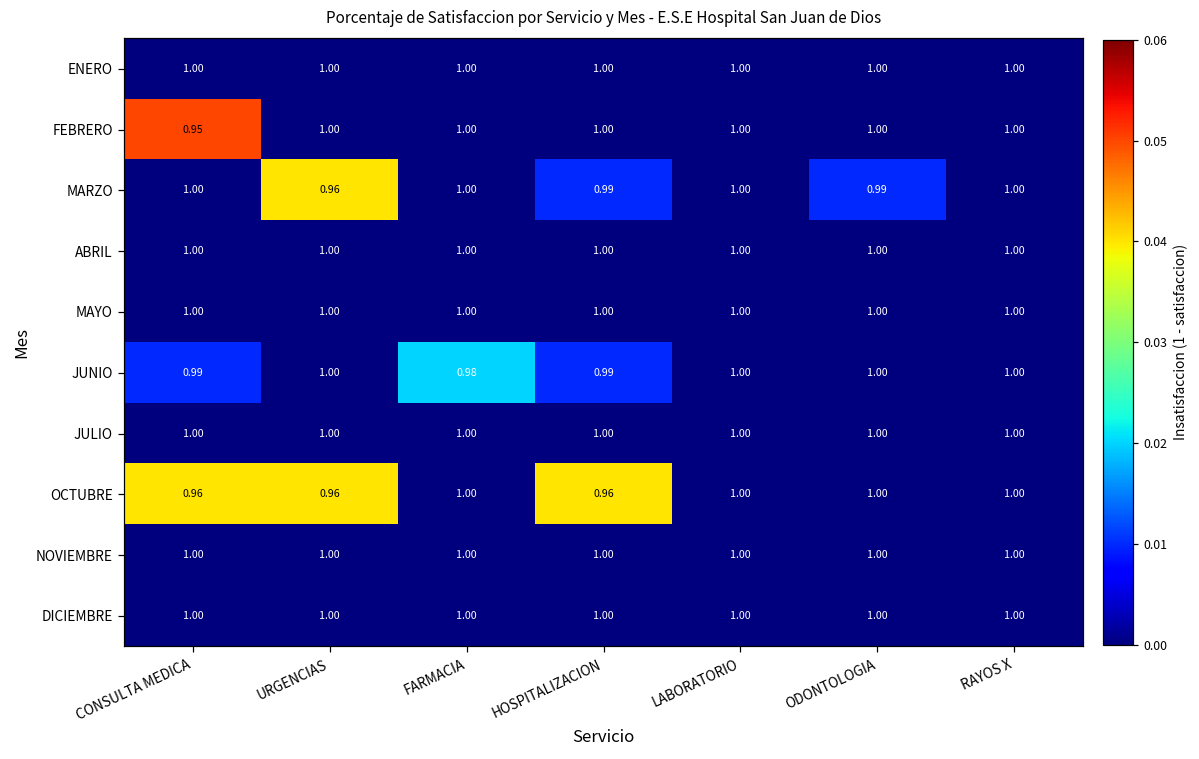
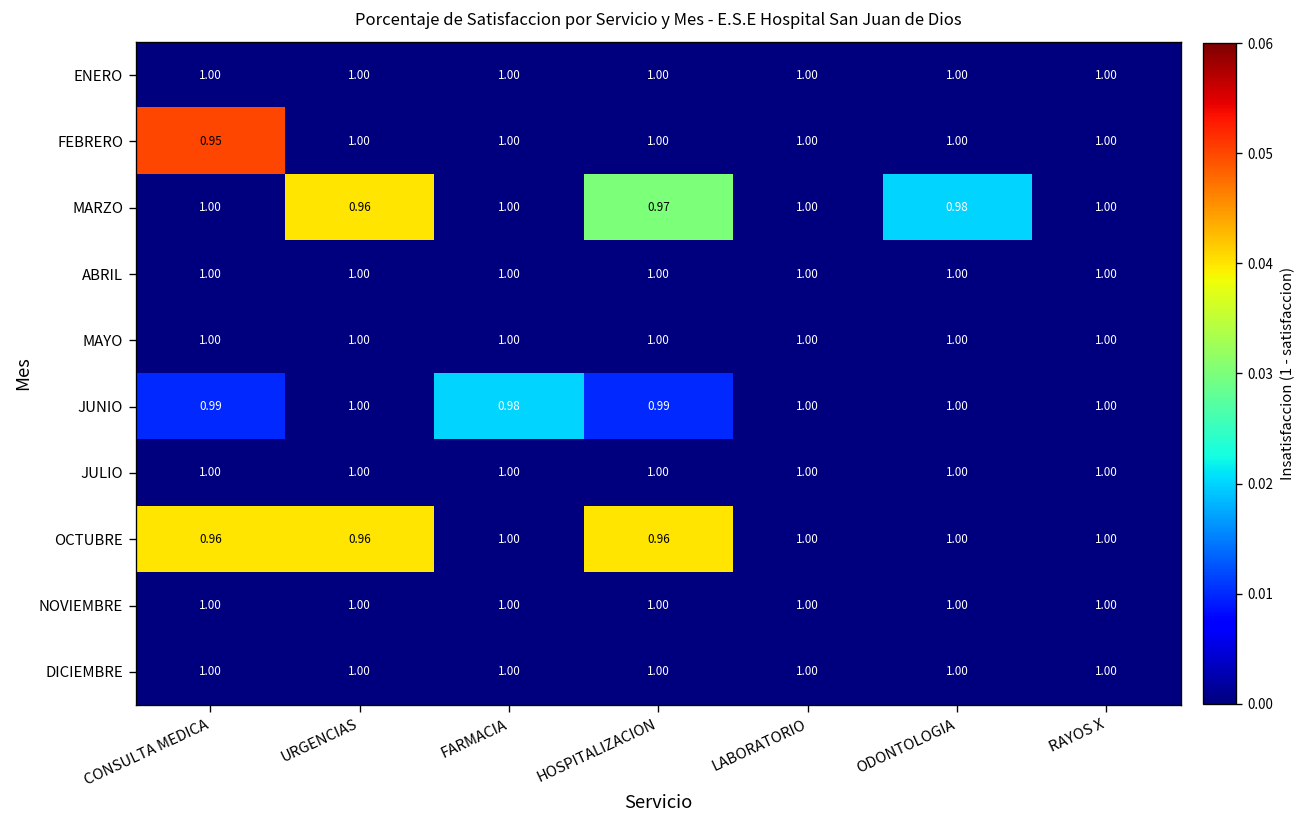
  {
    "ENERO": {
      "CONSULTA MEDICA": 1.00,
      "URGENCIAS": 1.00,
      "FARMACIA": 1.00,
      "HOSPITALIZACION": 1.00,
      "LABORATORIO": 1.00,
      "ODONTOLOGIA": 1.00,
      "RAYOS X": 1.00
    },
    "FEBRERO": {
      "CONSULTA MEDICA": 0.95,
      "URGENCIAS": 1.00,
      "FARMACIA": 1.00,
      "HOSPITALIZACION": 1.00,
      "LABORATORIO": 1.00,
      "ODONTOLOGIA": 1.00,
      "RAYOS X": 1.00
    },
    "MARZO": {
      "CONSULTA MEDICA": 1.00,
      "URGENCIAS": 0.96,
      "FARMACIA": 1.00,
-     "HOSPITALIZACION": 0.99,
+     "HOSPITALIZACION": 0.97,
      "LABORATORIO": 1.00,
-     "ODONTOLOGIA": 0.99,
+     "ODONTOLOGIA": 0.98,
      "RAYOS X": 1.00
    },
    "ABRIL": {
      "CONSULTA MEDICA": 1.00,
      "URGENCIAS": 1.00,
      "FARMACIA": 1.00,
      "HOSPITALIZACION": 1.00,
      "LABORATORIO": 1.00,
      "ODONTOLOGIA": 1.00,
      "RAYOS X": 1.00
    },
    "MAYO": {
      "CONSULTA MEDICA": 1.00,
      "URGENCIAS": 1.00,
      "FARMACIA": 1.00,
      "HOSPITALIZACION": 1.00,
      "LABORATORIO": 1.00,
      "ODONTOLOGIA": 1.00,
      "RAYOS X": 1.00
    },
    "JUNIO": {
      "CONSULTA MEDICA": 0.99,
      "URGENCIAS": 1.00,
      "FARMACIA": 0.98,
      "HOSPITALIZACION": 0.99,
      "LABORATORIO": 1.00,
      "ODONTOLOGIA": 1.00,
      "RAYOS X": 1.00
    },
    "JULIO": {
      "CONSULTA MEDICA": 1.00,
      "URGENCIAS": 1.00,
      "FARMACIA": 1.00,
      "HOSPITALIZACION": 1.00,
      "LABORATORIO": 1.00,
      "ODONTOLOGIA": 1.00,
      "RAYOS X": 1.00
    },
    "OCTUBRE": {
      "CONSULTA MEDICA": 0.96,
      "URGENCIAS": 0.96,
      "FARMACIA": 1.00,
      "HOSPITALIZACION": 0.96,
      "LABORATORIO": 1.00,
      "ODONTOLOGIA": 1.00,
      "RAYOS X": 1.00
    },
    "NOVIEMBRE": {
      "CONSULTA MEDICA": 1.00,
      "URGENCIAS": 1.00,
      "FARMACIA": 1.00,
      "HOSPITALIZACION": 1.00,
      "LABORATORIO": 1.00,
      "ODONTOLOGIA": 1.00,
      "RAYOS X": 1.00
    },
    "DICIEMBRE": {
      "CONSULTA MEDICA": 1.00,
      "URGENCIAS": 1.00,
      "FARMACIA": 1.00,
      "HOSPITALIZACION": 1.00,
      "LABORATORIO": 1.00,
      "ODONTOLOGIA": 1.00,
      "RAYOS X": 1.00
    }
  }
